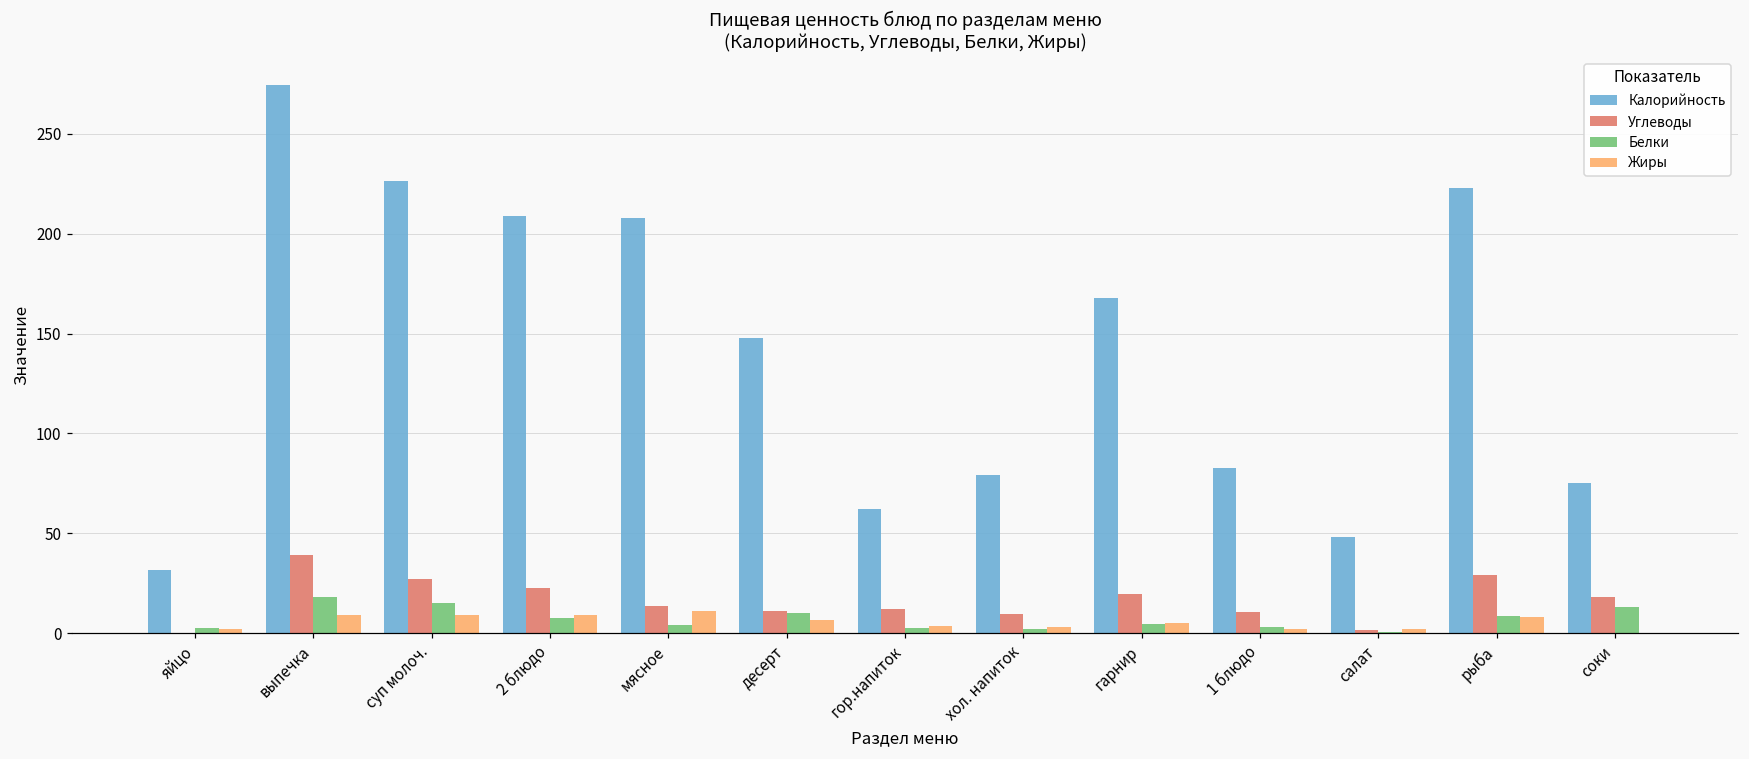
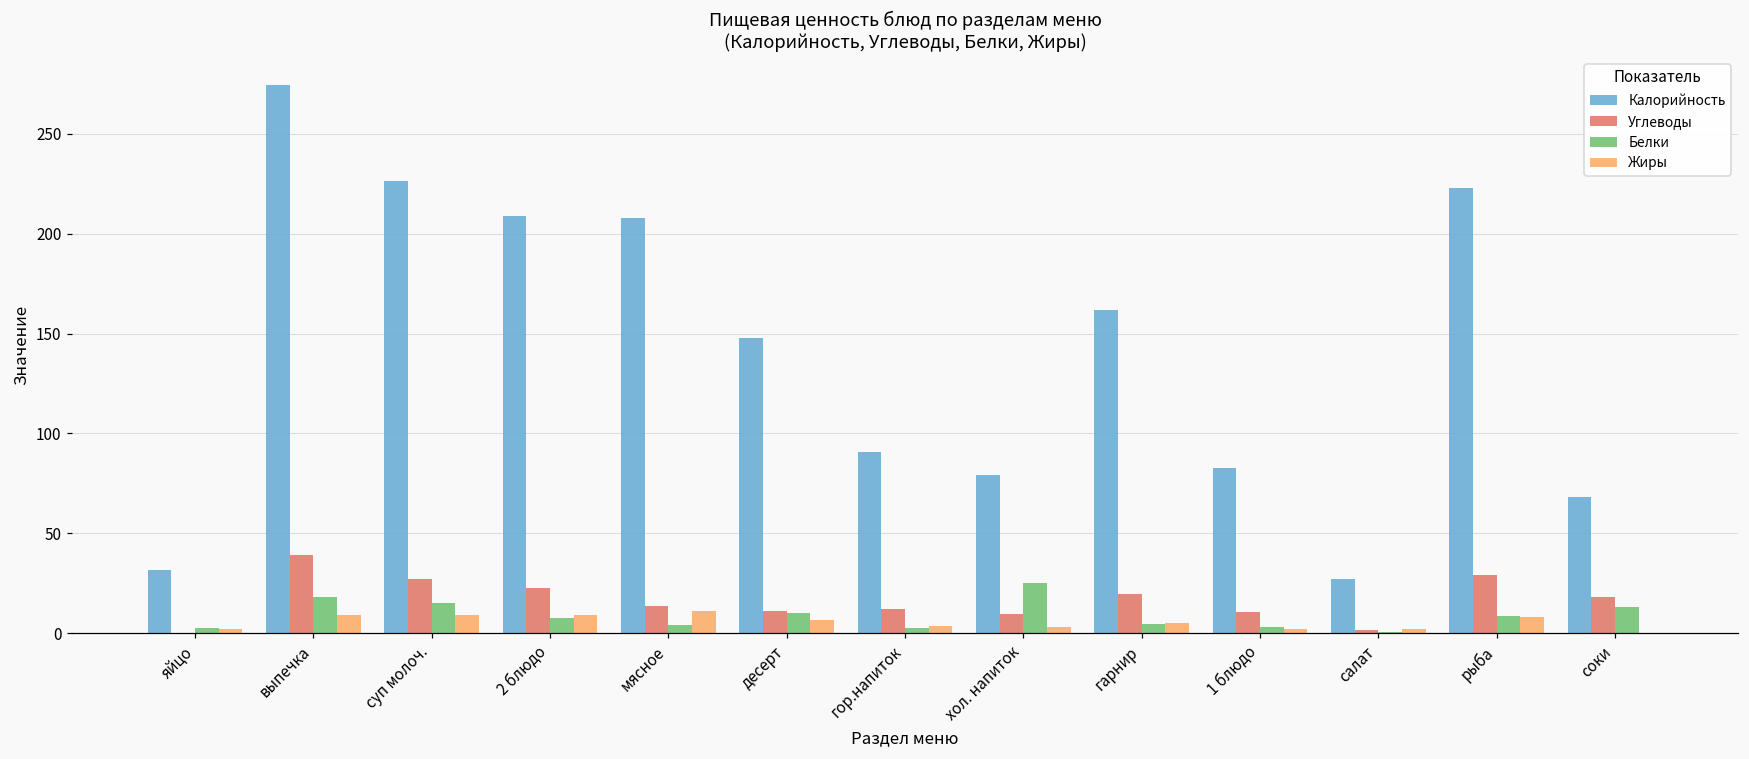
  {
    "Калорийность": {
      "яйцо": 32,
      "выпечка": 275,
      "суп молоч.": 226,
      "2 блюдо": 209,
      "мясное": 208,
      "десерт": 148,
-     "гор.напиток": 62,
+     "гор.напиток": 91,
      "хол. напиток": 79,
-     "гарнир": 168,
+     "гарнир": 162,
      "1 блюдо": 83,
-     "салат": 48,
+     "салат": 27,
      "рыба": 223,
-     "соки": 75
+     "соки": 68
    },
    "Белки": {
      "яйцо": 3,
      "выпечка": 18,
      "суп молоч.": 15,
      "2 блюдо": 8,
      "мясное": 4,
      "десерт": 10,
      "гор.напиток": 3,
-     "хол. напиток": 2,
+     "хол. напиток": 25,
      "гарнир": 4,
      "1 блюдо": 3,
      "рыба": 9,
      "соки": 13
    }
  }
